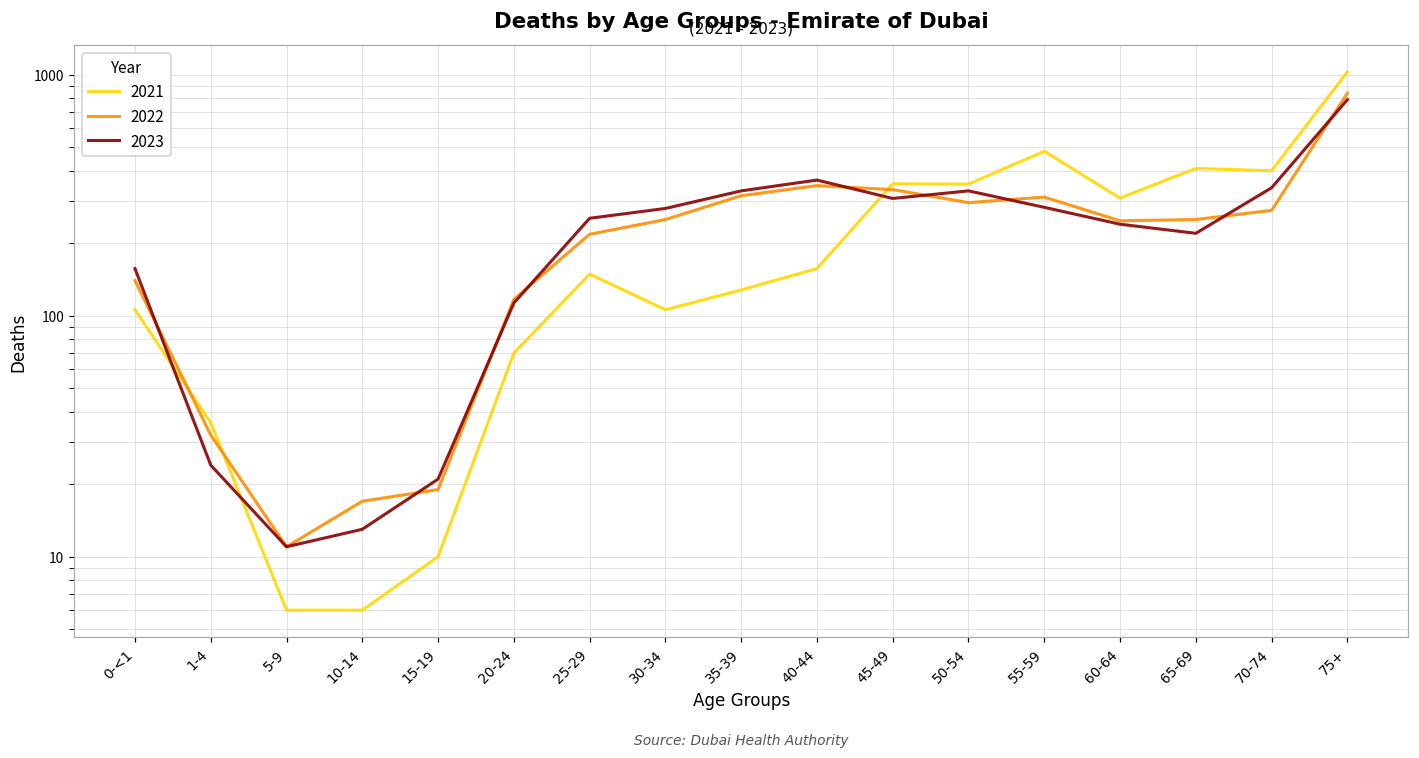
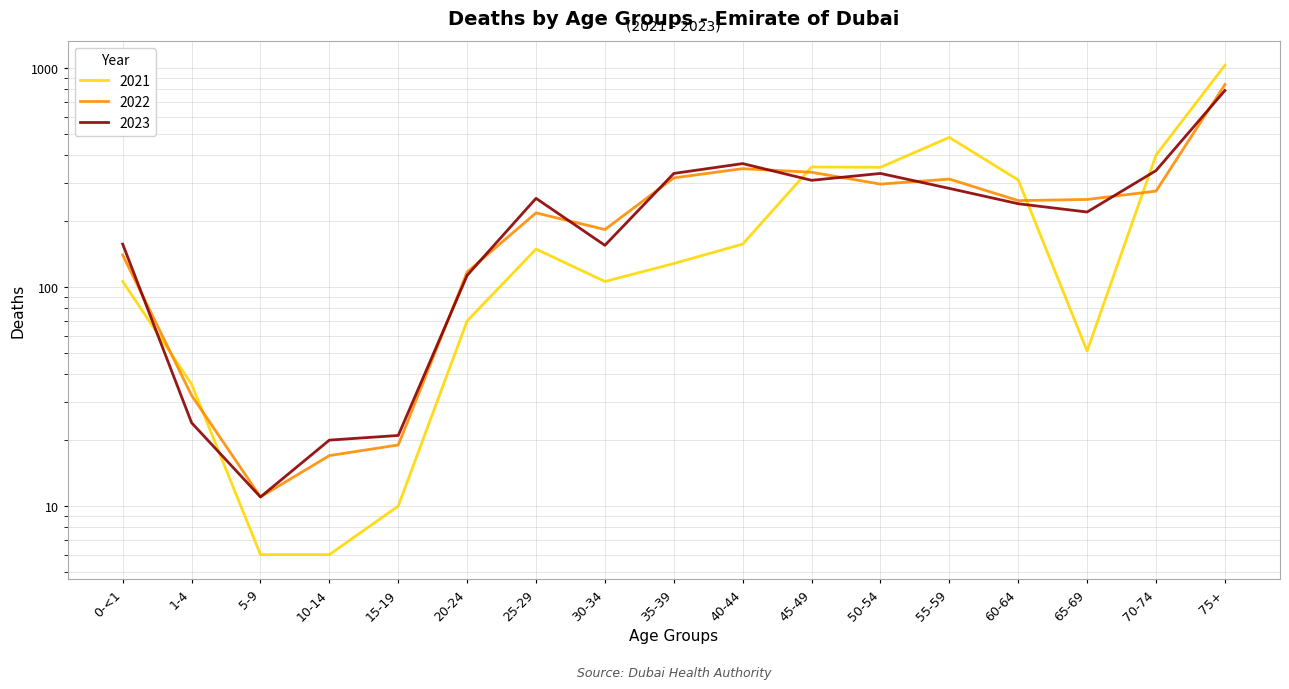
  {
    "2021": {
      "0-<1": 110,
      "1-4": 36,
      "5-9": 6,
      "10-14": 6,
      "15-19": 10,
      "20-24": 70,
      "25-29": 150,
      "30-34": 110,
      "35-39": 130,
      "40-44": 160,
      "45-49": 350,
      "50-54": 350,
      "55-59": 480,
      "60-64": 310,
-     "65-69": 410,
+     "65-69": 51,
      "70-74": 400,
      "75+": 1000
    },
    "2022": {
      "0-<1": 140,
      "1-4": 32,
      "10-14": 17,
      "15-19": 19,
      "20-24": 120,
      "25-29": 220,
-     "30-34": 250,
+     "30-34": 180,
      "35-39": 320,
      "40-44": 350,
      "45-49": 330,
      "50-54": 300,
      "55-59": 310,
      "60-64": 250,
      "65-69": 250,
      "70-74": 270,
      "75+": 840
    },
    "2023": {
      "0-<1": 160,
      "1-4": 24,
-     "10-14": 13,
+     "10-14": 20,
      "15-19": 21,
      "20-24": 110,
      "25-29": 250,
-     "30-34": 280,
+     "30-34": 160,
      "35-39": 330,
      "40-44": 370,
      "45-49": 310,
      "50-54": 330,
      "55-59": 280,
      "60-64": 240,
      "65-69": 220,
      "70-74": 340,
      "75+": 790
    }
  }
